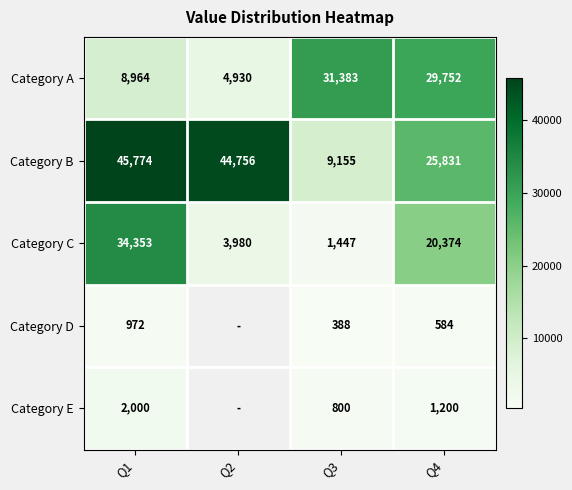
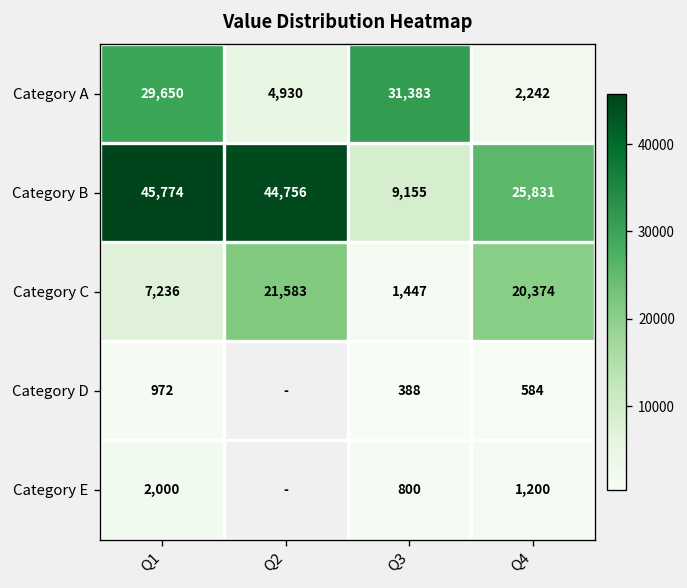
  {
    "Category A": {
-     "Q1": "8,964",
+     "Q1": "29,650",
      "Q2": "4,930",
      "Q3": "31,383",
-     "Q4": "29,752"
+     "Q4": "2,242"
    },
    "Category B": {
      "Q1": "45,774",
      "Q2": "44,756",
      "Q3": "9,155",
      "Q4": "25,831"
    },
    "Category C": {
-     "Q1": "34,353",
-     "Q2": "3,980",
+     "Q1": "7,236",
+     "Q2": "21,583",
      "Q3": "1,447",
      "Q4": "20,374"
    },
    "Category D": {
      "Q1": "972",
      "Q3": "388",
      "Q4": "584"
    },
    "Category E": {
      "Q1": "2,000",
      "Q3": "800",
      "Q4": "1,200"
    }
  }
